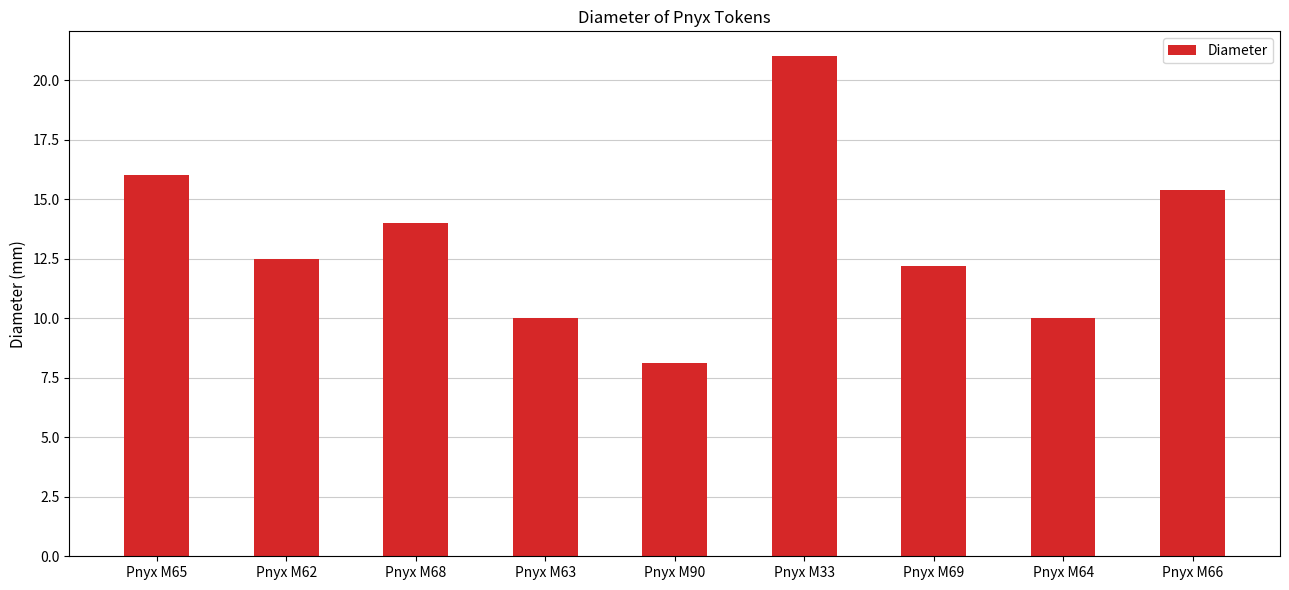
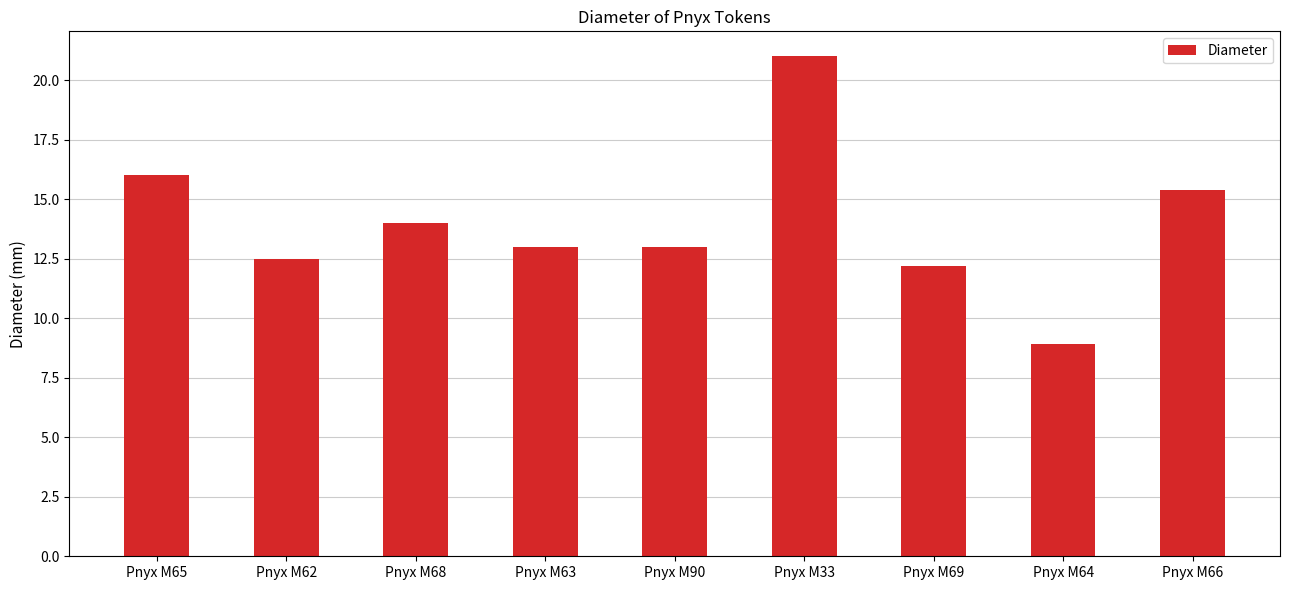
  {
    "Pnyx M65": 16.0,
    "Pnyx M62": 12.5,
    "Pnyx M68": 14.0,
-   "Pnyx M63": 10,
-   "Pnyx M90": 8.1,
+   "Pnyx M63": 13,
+   "Pnyx M90": 13.0,
    "Pnyx M33": 21.0,
    "Pnyx M69": 12.2,
-   "Pnyx M64": 10.0,
+   "Pnyx M64": 8.9,
    "Pnyx M66": 15.4
  }
